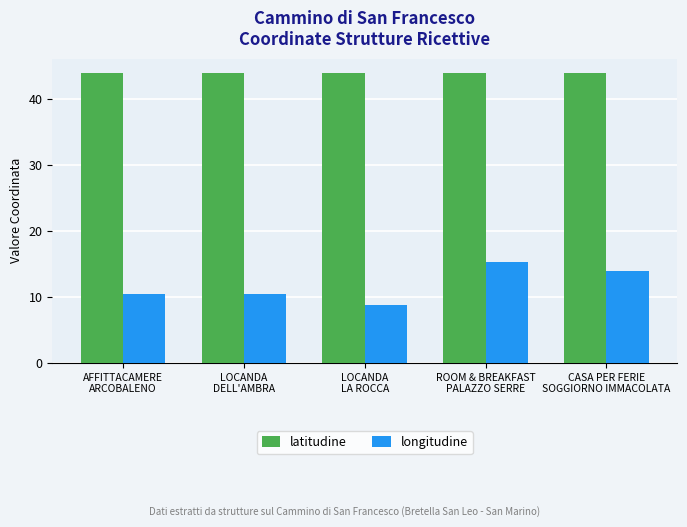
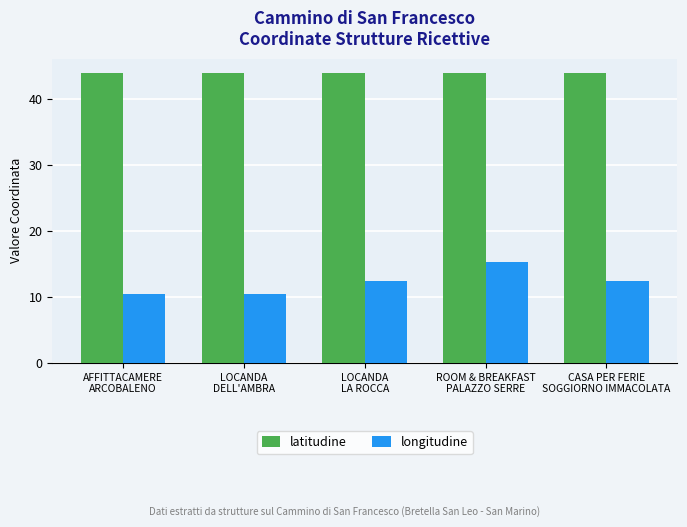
  {
    "latitudine": {
      "AFFITTACAMERE ARCOBALENO": 44,
      "LOCANDA DELL'AMBRA": 44,
      "LOCANDA LA ROCCA": 44,
      "ROOM & BREAKFAST PALAZZO SERRE": 44,
      "CASA PER FERIE SOGGIORNO IMMACOLATA": 44
    },
    "longitudine": {
      "AFFITTACAMERE ARCOBALENO": 10,
      "LOCANDA DELL'AMBRA": 10,
-     "LOCANDA LA ROCCA": 9,
+     "LOCANDA LA ROCCA": 12,
      "ROOM & BREAKFAST PALAZZO SERRE": 15,
-     "CASA PER FERIE SOGGIORNO IMMACOLATA": 14
+     "CASA PER FERIE SOGGIORNO IMMACOLATA": 12
    }
  }
